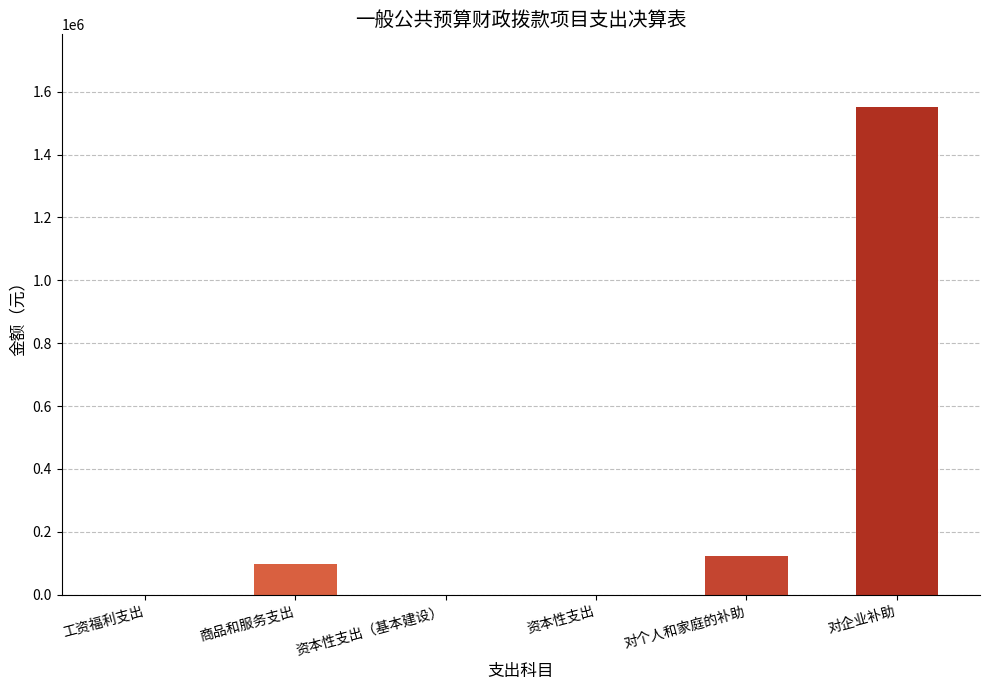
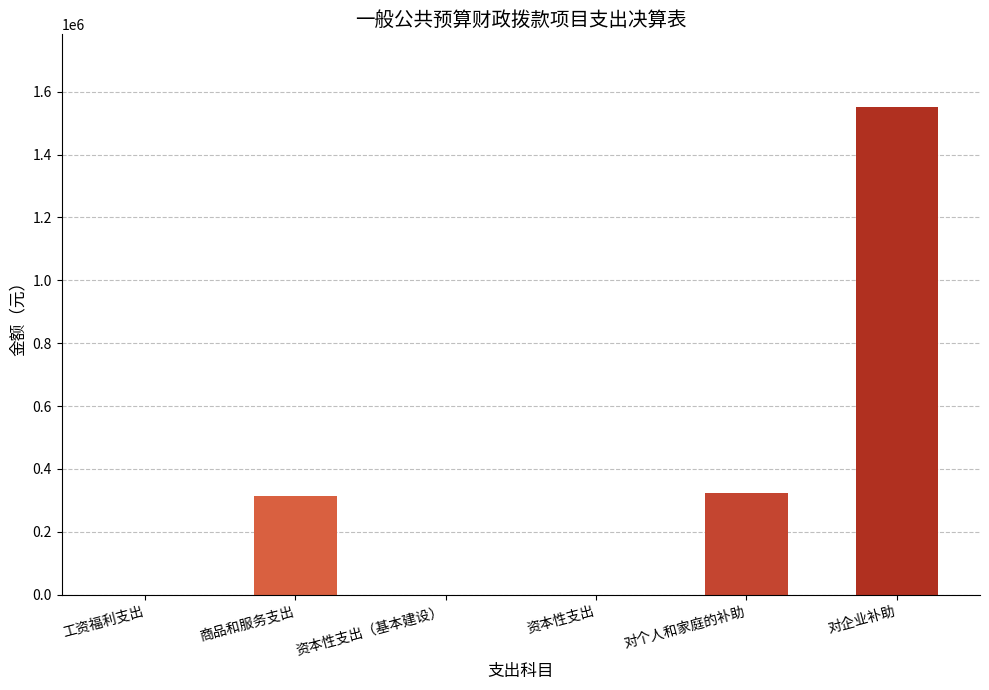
  {
    "工资福利支出": 0,
-   "商品和服务支出": 100000,
+   "商品和服务支出": 310000,
    "资本性支出（基本建设）": 0,
    "资本性支出": 0,
-   "对个人和家庭的补助": 120000,
+   "对个人和家庭的补助": 320000,
    "对企业补助": 1550000
  }
